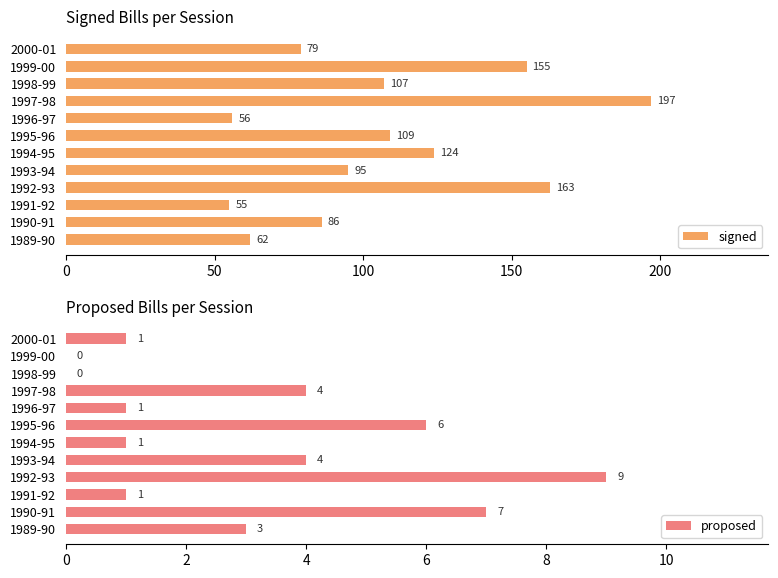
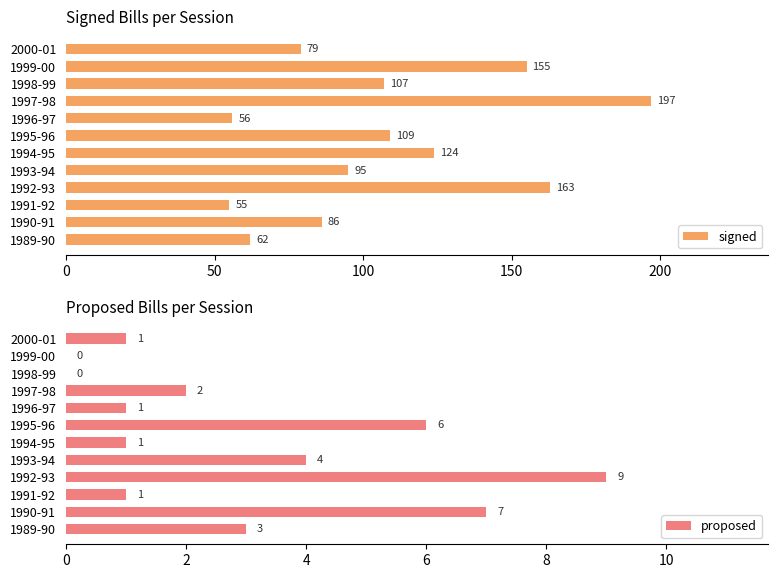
  {
    "Signed Bills per Session": {
      "2000-01": 79,
      "1999-00": 155,
      "1998-99": 107,
      "1997-98": 197,
      "1996-97": 56,
      "1995-96": 109,
      "1994-95": 124,
      "1993-94": 95,
      "1992-93": 163,
      "1991-92": 55,
      "1990-91": 86,
      "1989-90": 62
    },
    "Proposed Bills per Session": {
      "2000-01": 1,
      "1999-00": 0,
      "1998-99": 0,
-     "1997-98": 4,
+     "1997-98": 2,
      "1996-97": 1,
      "1995-96": 6,
      "1994-95": 1,
      "1993-94": 4,
      "1992-93": 9,
      "1991-92": 1,
      "1990-91": 7,
      "1989-90": 3
    }
  }
